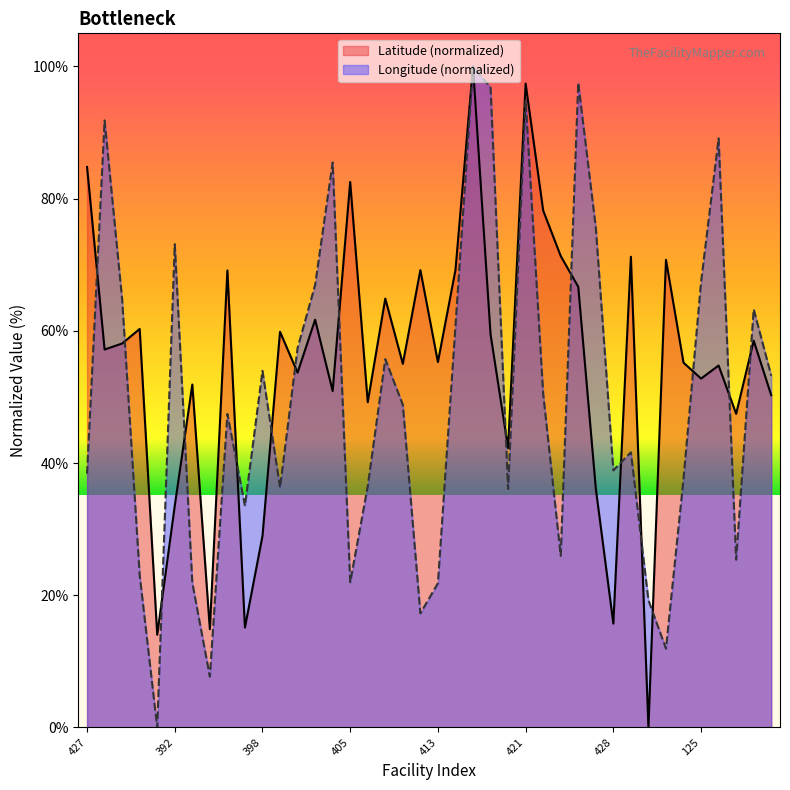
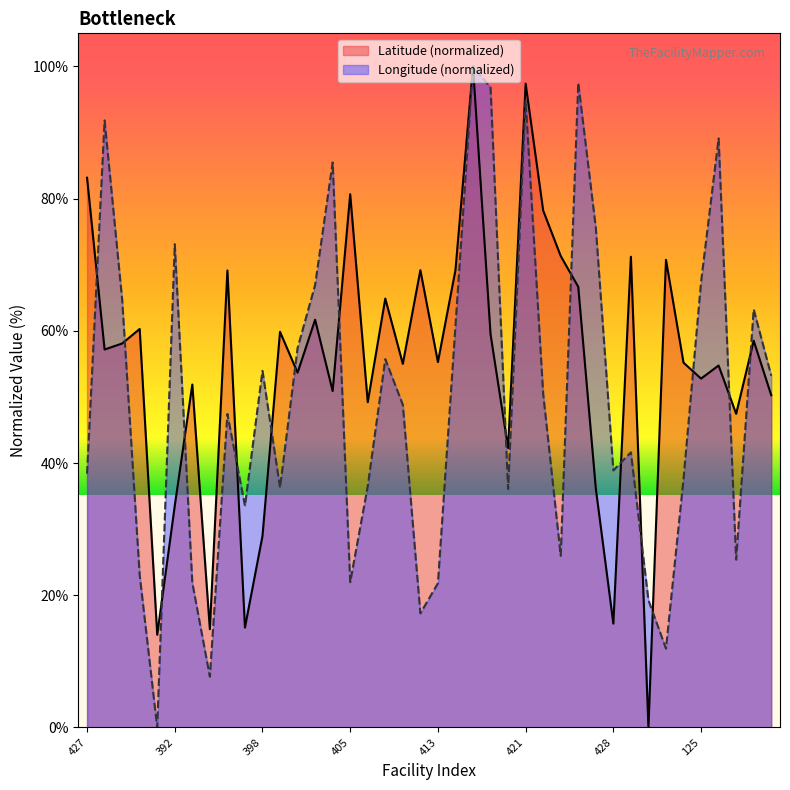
  {
    "Latitude (normalized)": {
-     "427": "85%",
+     "427": "83%",
      "392": "34%",
      "398": "29%",
-     "405": "83%",
+     "405": "81%",
      "413": "55%",
      "421": "97%",
      "428": "16%",
      "125": "53%"
    },
    "Longitude (normalized)": {
      "427": "38%",
      "392": "73%",
      "398": "54%",
      "405": "22%",
      "413": "22%",
      "421": "95%",
      "428": "39%",
      "125": "67%"
    }
  }
